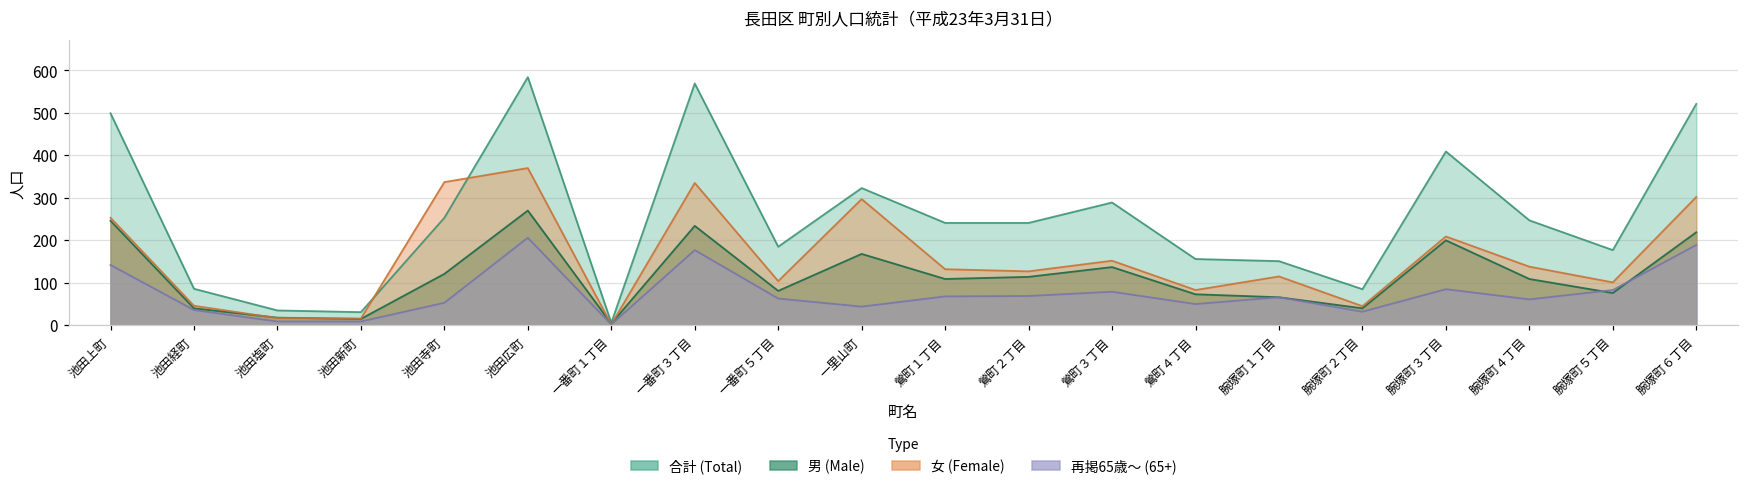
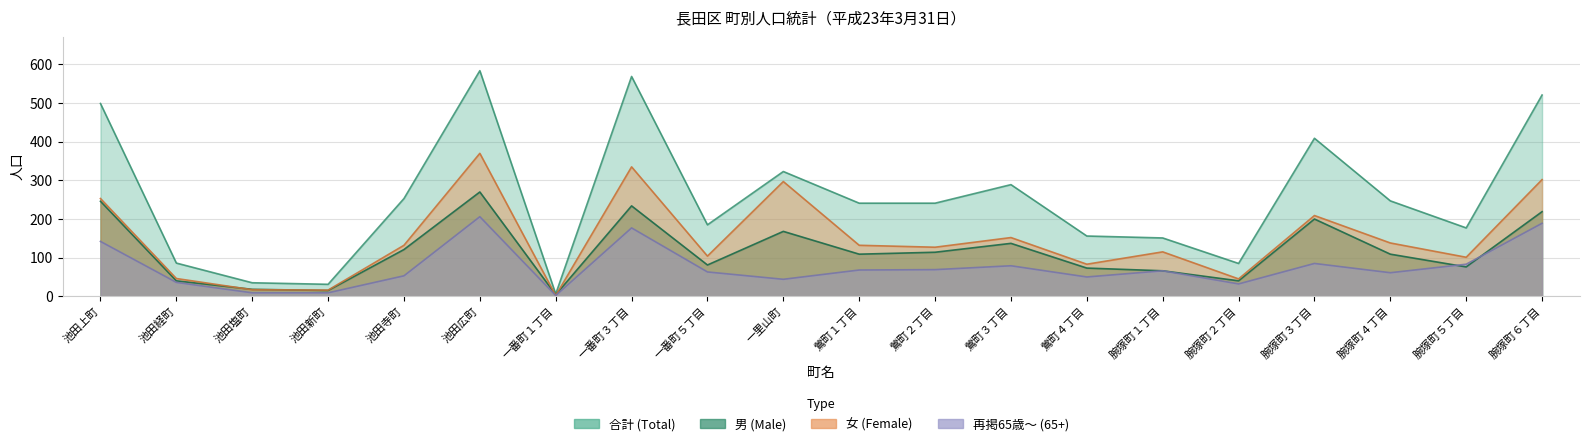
  {
    "女 (Female)": {
      "池田上町": 250,
-     "池田寺町": 340,
+     "池田寺町": 130,
      "池田広町": 370,
      "一番町３丁目": 340,
      "一番町５丁目": 100,
      "一里山町": 300,
      "鶯町１丁目": 130,
      "鶯町２丁目": 130,
      "鶯町３丁目": 150,
      "鶯町４丁目": 80,
      "腕塚町１丁目": 120,
      "腕塚町３丁目": 210,
      "腕塚町４丁目": 140,
      "腕塚町５丁目": 100,
      "腕塚町６丁目": 300
    }
  }
